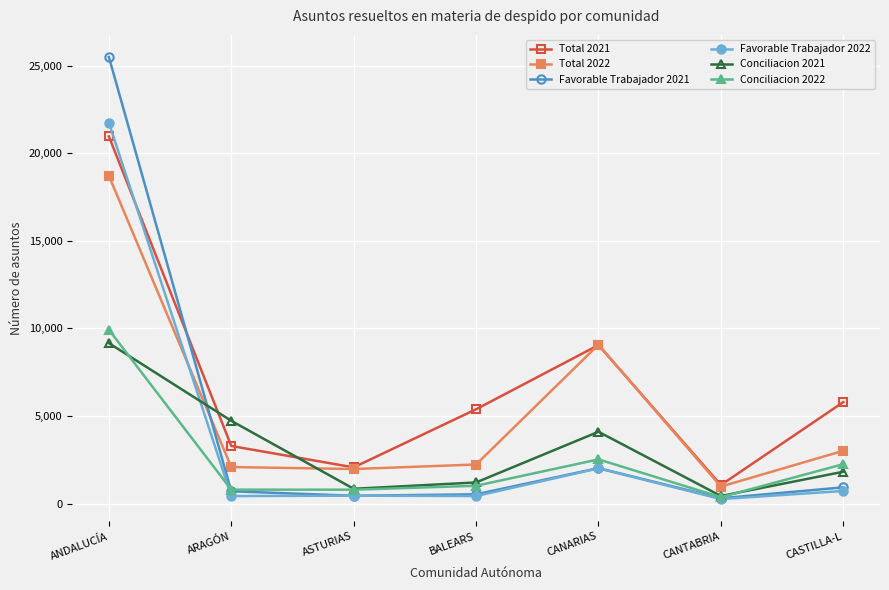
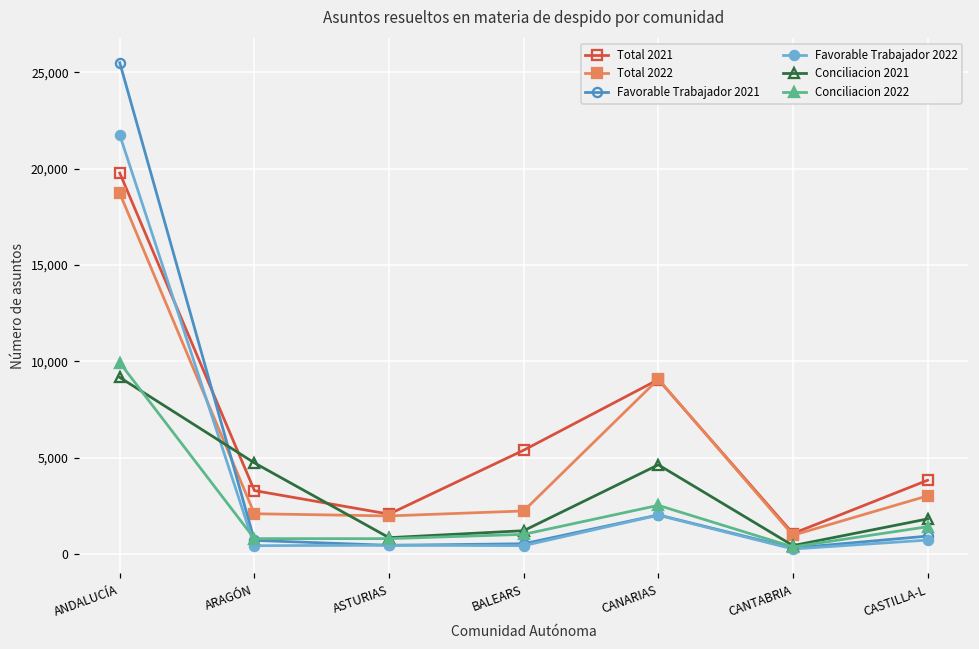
  {
    "Total 2021": {
-     "ANDALUCÍA": "21,000",
+     "ANDALUCÍA": "19,800",
      "ARAGÓN": "3,300",
      "BALEARS": "5,400",
-     "CASTILLA-L": "5,800"
+     "CASTILLA-L": "3,800"
    },
    "Total 2022": {
      "ANDALUCÍA": "18,700",
      "ARAGÓN": "2,100",
      "BALEARS": "2,200",
      "CASTILLA-L": "3,000"
    },
    "Conciliacion 2021": {
      "ANDALUCÍA": "9,200",
      "ARAGÓN": "4,700",
      "BALEARS": "1,200",
-     "CANARIAS": "4,100",
+     "CANARIAS": "4,600",
      "CASTILLA-L": "1,800"
    },
    "Conciliacion 2022": {
      "ANDALUCÍA": "9,900",
      "BALEARS": "1,000",
      "CANARIAS": "2,500",
-     "CASTILLA-L": "2,200"
+     "CASTILLA-L": "1,400"
    }
  }
